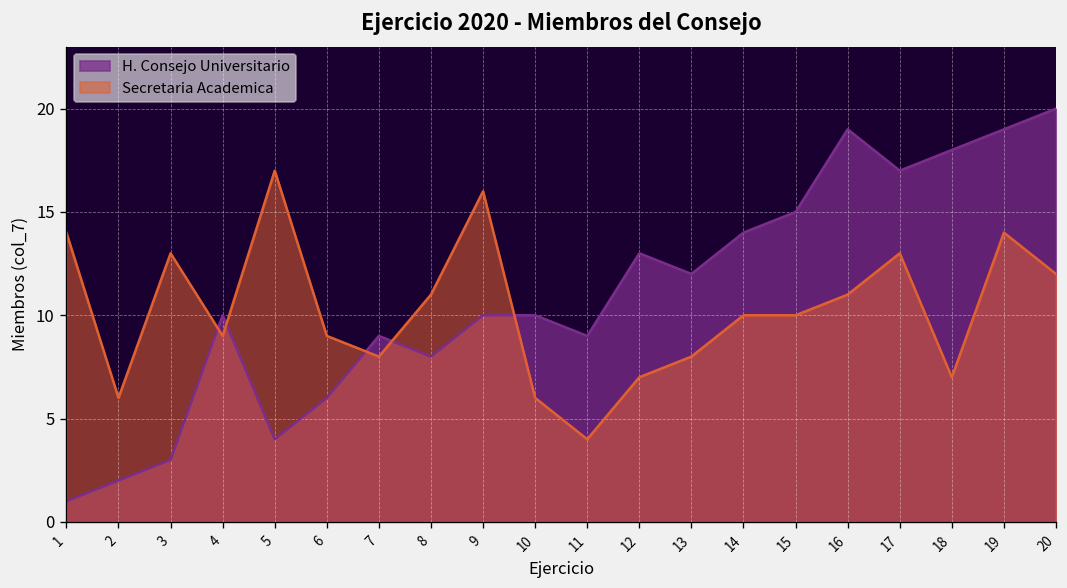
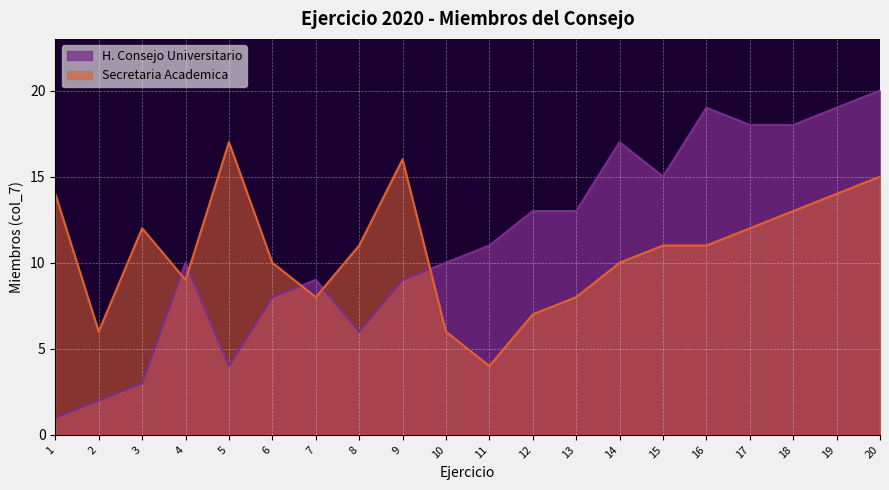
  {
    "H. Consejo Universitario": {
      "1": 1,
      "2": 2,
      "3": 3,
      "4": 10,
      "5": 4,
-     "6": 6,
+     "6": 8,
      "7": 9,
-     "8": 8,
-     "9": 10,
+     "8": 6,
+     "9": 9,
      "10": 10,
-     "11": 9,
+     "11": 11,
      "12": 13,
-     "13": 12,
-     "14": 14,
+     "13": 13,
+     "14": 17,
      "15": 15,
      "16": 19,
-     "17": 17,
+     "17": 18,
      "18": 18,
      "19": 19,
      "20": 20
    },
    "Secretaria Academica": {
      "1": 14,
      "2": 6,
-     "3": 13,
+     "3": 12,
      "4": 9,
      "5": 17,
-     "6": 9,
+     "6": 10,
      "7": 8,
      "8": 11,
      "9": 16,
      "10": 6,
      "11": 4,
      "12": 7,
      "13": 8,
      "14": 10,
-     "15": 10,
+     "15": 11,
      "16": 11,
-     "17": 13,
-     "18": 7,
+     "17": 12,
+     "18": 13,
      "19": 14,
-     "20": 12
+     "20": 15
    }
  }
